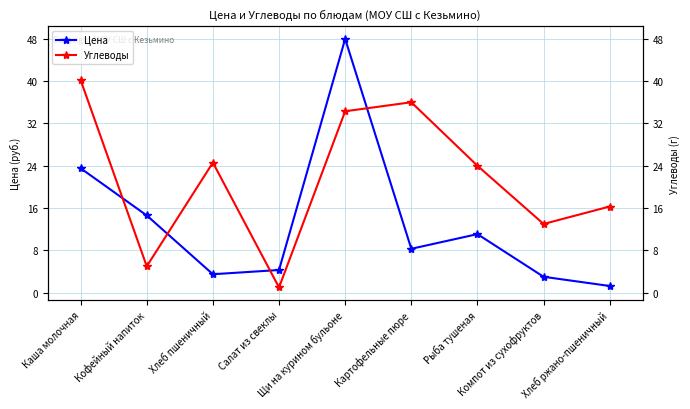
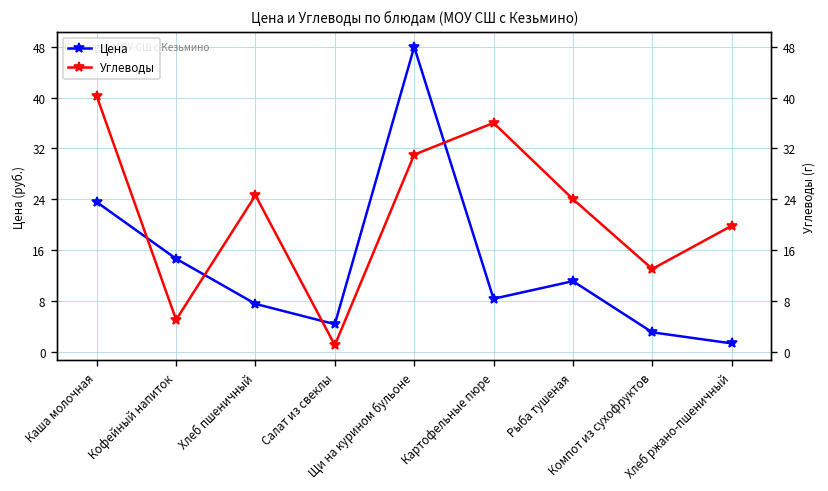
  {
    "Цена": {
      "Каша молочная": 24,
      "Кофейный напиток": 15,
-     "Хлеб пшеничный": 4,
+     "Хлеб пшеничный": 8,
      "Салат из свеклы": 4,
      "Щи на курином бульоне": 48,
      "Картофельные пюре": 8,
      "Рыба тушеная": 11,
      "Компот из сухофруктов": 3,
      "Хлеб ржано-пшеничный": 1
    },
    "Углеводы": {
      "Каша молочная": 40,
      "Кофейный напиток": 5,
      "Хлеб пшеничный": 25,
      "Салат из свеклы": 1,
-     "Щи на курином бульоне": 34,
+     "Щи на курином бульоне": 31,
      "Картофельные пюре": 36,
      "Рыба тушеная": 24,
      "Компот из сухофруктов": 13,
-     "Хлеб ржано-пшеничный": 16
+     "Хлеб ржано-пшеничный": 20
    }
  }
